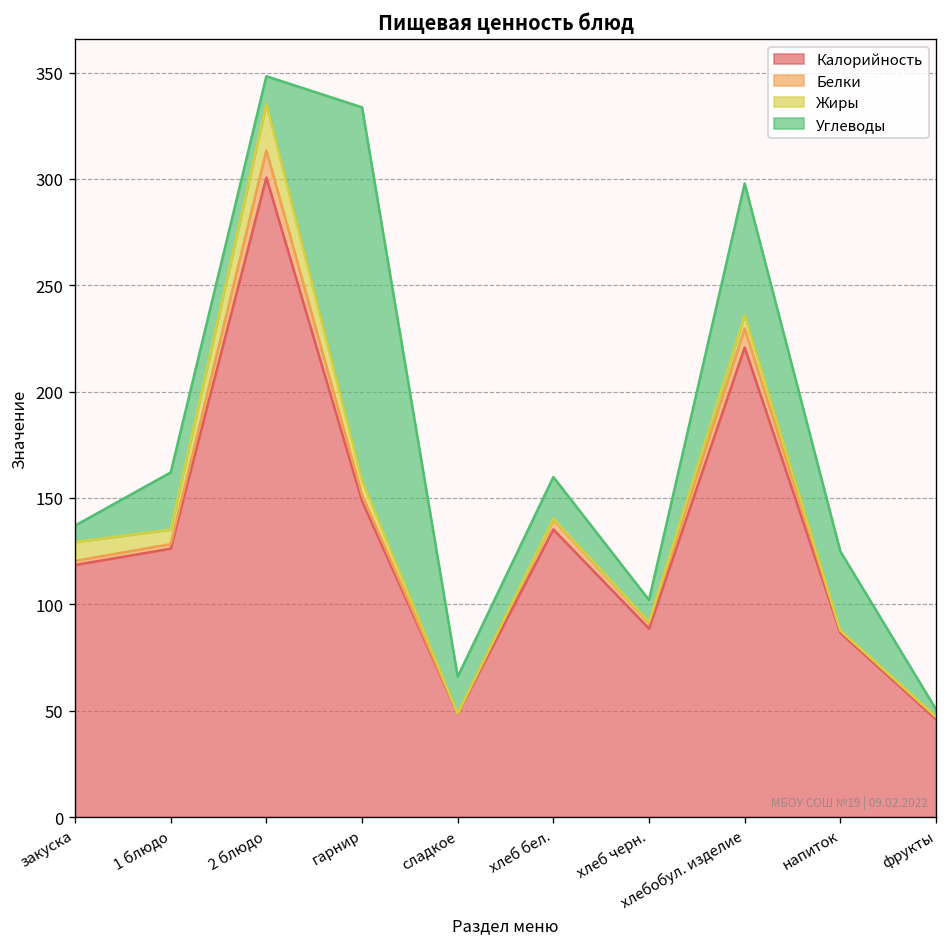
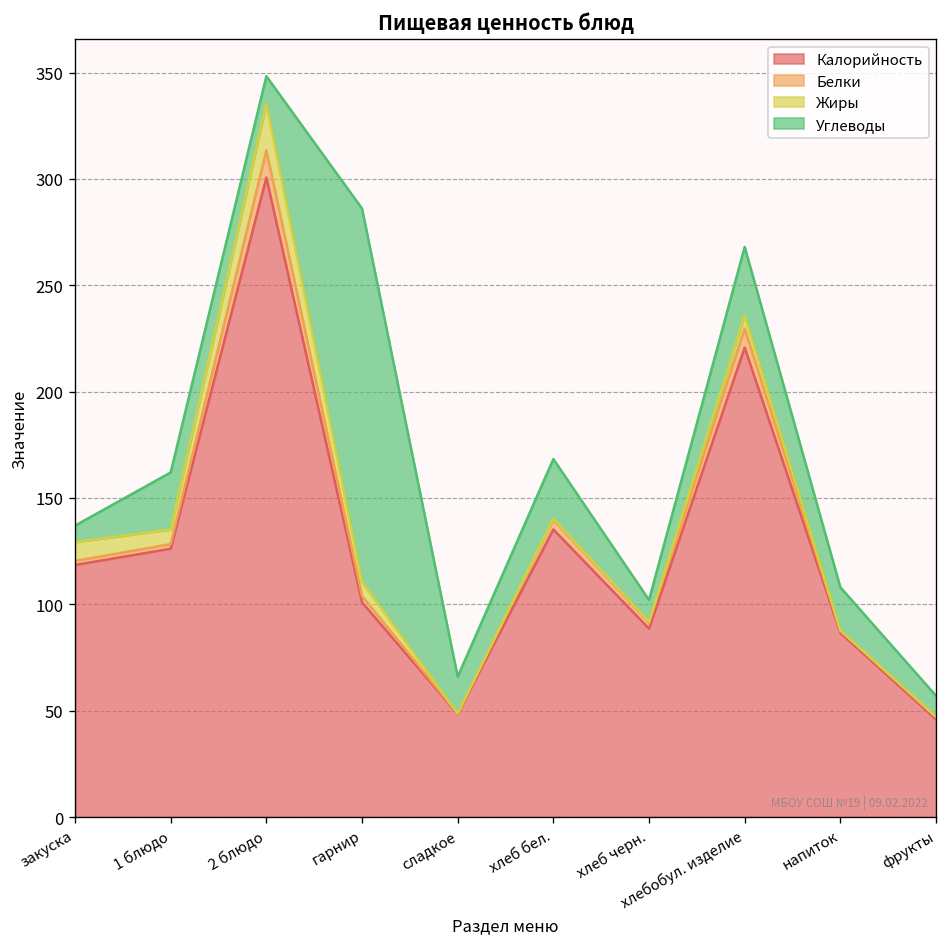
  {
    "Калорийность": {
      "закуска": 119,
      "1 блюдо": 126,
      "2 блюдо": 301,
-     "гарнир": 149,
+     "гарнир": 101,
      "хлеб бел.": 135,
      "хлеб черн.": 89,
      "хлебобул. изделие": 221
    },
    "Углеводы": {
      "закуска": 8,
      "1 блюдо": 27,
      "2 блюдо": 13,
      "гарнир": 175,
      "сладкое": 17,
-     "хлеб бел.": 20,
+     "хлеб бел.": 28,
      "хлеб черн.": 10,
-     "хлебобул. изделие": 62,
-     "напиток": 37,
-     "фрукты": 3
+     "хлебобул. изделие": 32,
+     "напиток": 20,
+     "фрукты": 10
    }
  }
